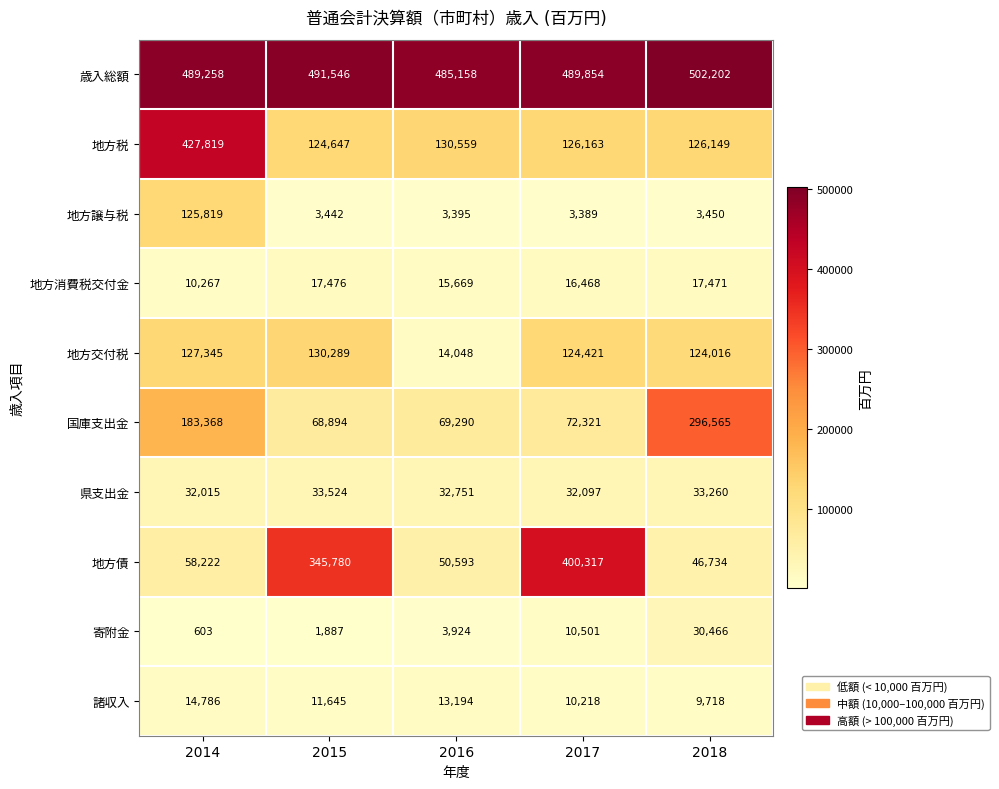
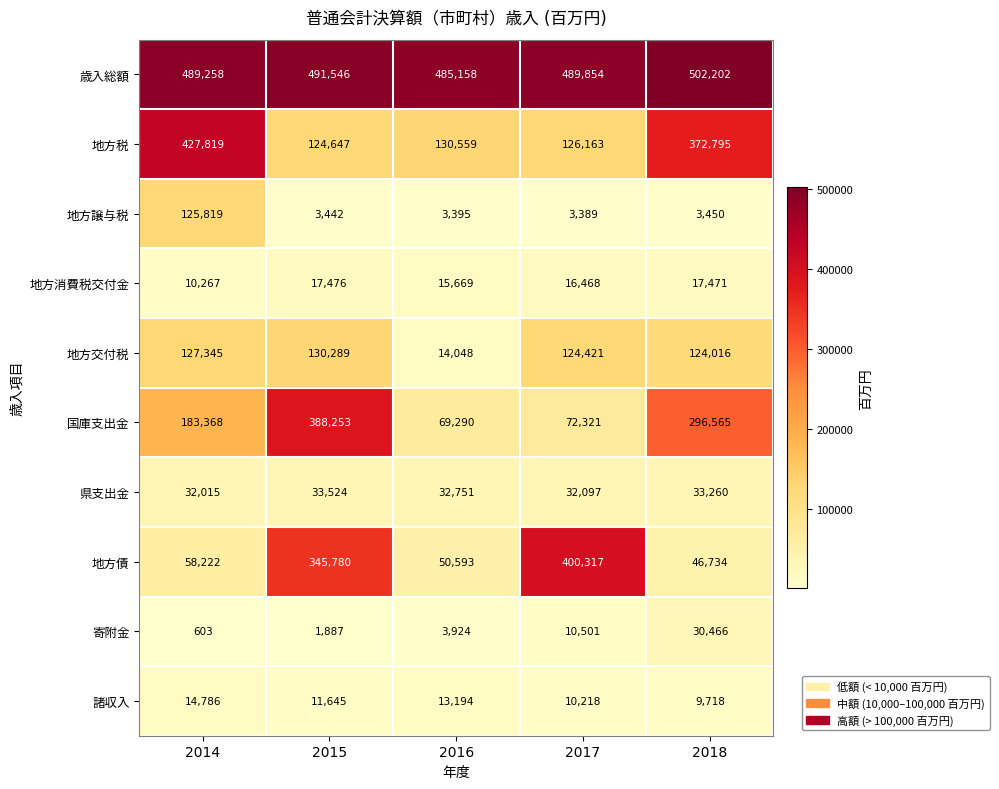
  {
    "歳入総額": {
      "2014": "489,258",
      "2015": "491,546",
      "2016": "485,158",
      "2017": "489,854",
      "2018": "502,202"
    },
    "地方税": {
      "2014": "427,819",
      "2015": "124,647",
      "2016": "130,559",
      "2017": "126,163",
-     "2018": "126,149"
+     "2018": "372,795"
    },
    "地方譲与税": {
      "2014": "125,819",
      "2015": "3,442",
      "2016": "3,395",
      "2017": "3,389",
      "2018": "3,450"
    },
    "地方消費税交付金": {
      "2014": "10,267",
      "2015": "17,476",
      "2016": "15,669",
      "2017": "16,468",
      "2018": "17,471"
    },
    "地方交付税": {
      "2014": "127,345",
      "2015": "130,289",
      "2016": "14,048",
      "2017": "124,421",
      "2018": "124,016"
    },
    "国庫支出金": {
      "2014": "183,368",
-     "2015": "68,894",
+     "2015": "388,253",
      "2016": "69,290",
      "2017": "72,321",
      "2018": "296,565"
    },
    "県支出金": {
      "2014": "32,015",
      "2015": "33,524",
      "2016": "32,751",
      "2017": "32,097",
      "2018": "33,260"
    },
    "地方債": {
      "2014": "58,222",
      "2015": "345,780",
      "2016": "50,593",
      "2017": "400,317",
      "2018": "46,734"
    },
    "寄附金": {
      "2014": "603",
      "2015": "1,887",
      "2016": "3,924",
      "2017": "10,501",
      "2018": "30,466"
    },
    "諸収入": {
      "2014": "14,786",
      "2015": "11,645",
      "2016": "13,194",
      "2017": "10,218",
      "2018": "9,718"
    }
  }
